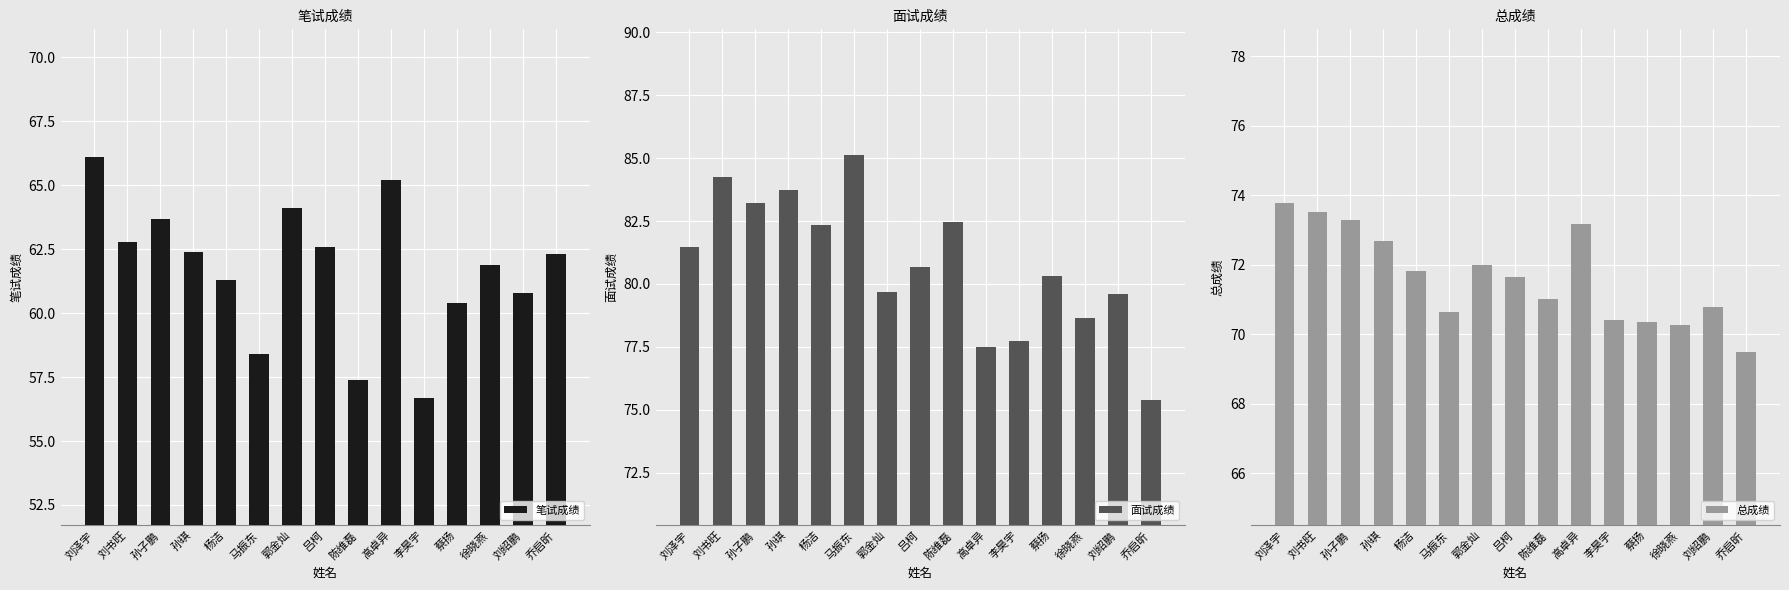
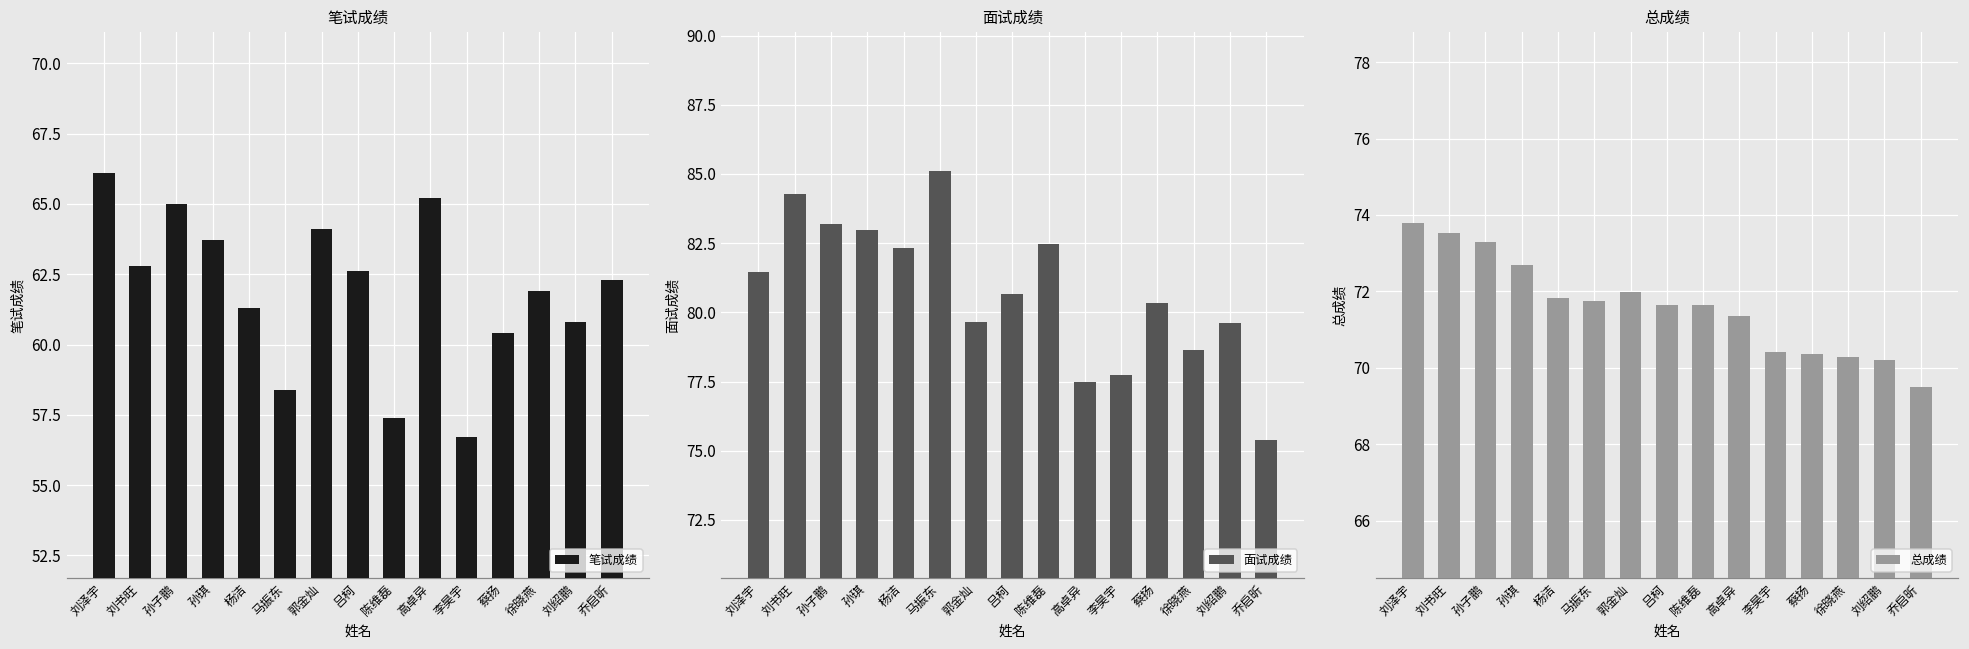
  {
    "笔试成绩": {
      "刘泽宇": 66.1,
      "刘书旺": 62.8,
-     "孙子鹏": 63.7,
-     "孙琪": 62.4,
+     "孙子鹏": 65.0,
+     "孙琪": 63.7,
      "杨洁": 61.3,
      "马振东": 58.4,
      "郭金灿": 64.1,
      "吕柯": 62.6,
      "陈维磊": 57.4,
      "高卓异": 65.2,
      "李昊宇": 56.7,
      "蔡扬": 60.4,
      "徐晓燕": 61.9,
      "刘绍鹏": 60.8,
      "乔启昕": 62.3
    },
    "面试成绩": {
      "刘泽宇": 81.5,
      "刘书旺": 84.3,
      "孙子鹏": 83.2,
-     "孙琪": 83.7,
+     "孙琪": 83.0,
      "杨洁": 82.3,
      "马振东": 85.1,
      "郭金灿": 79.7,
      "吕柯": 80.7,
      "陈维磊": 82.5,
      "高卓异": 77.5,
      "李昊宇": 77.7,
      "蔡扬": 80.3,
      "徐晓燕": 78.6,
      "刘绍鹏": 79.6,
      "乔启昕": 75.4
    },
    "总成绩": {
      "刘泽宇": 73.8,
      "刘书旺": 73.5,
      "孙子鹏": 73.3,
      "孙琪": 72.7,
      "杨洁": 71.8,
-     "马振东": 70.7,
+     "马振东": 71.8,
      "郭金灿": 72.0,
      "吕柯": 71.6,
-     "陈维磊": 71.0,
-     "高卓异": 73.2,
+     "陈维磊": 71.6,
+     "高卓异": 71.4,
      "李昊宇": 70.4,
      "蔡扬": 70.4,
      "徐晓燕": 70.3,
-     "刘绍鹏": 70.8,
+     "刘绍鹏": 70.2,
      "乔启昕": 69.5
    }
  }
